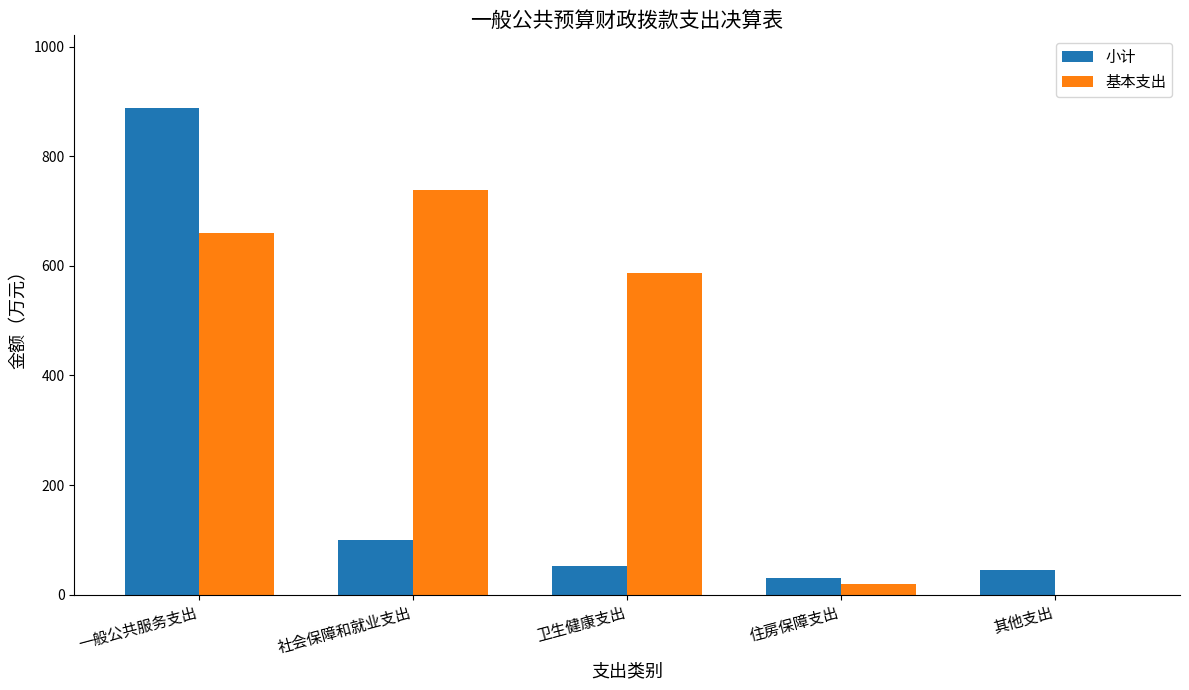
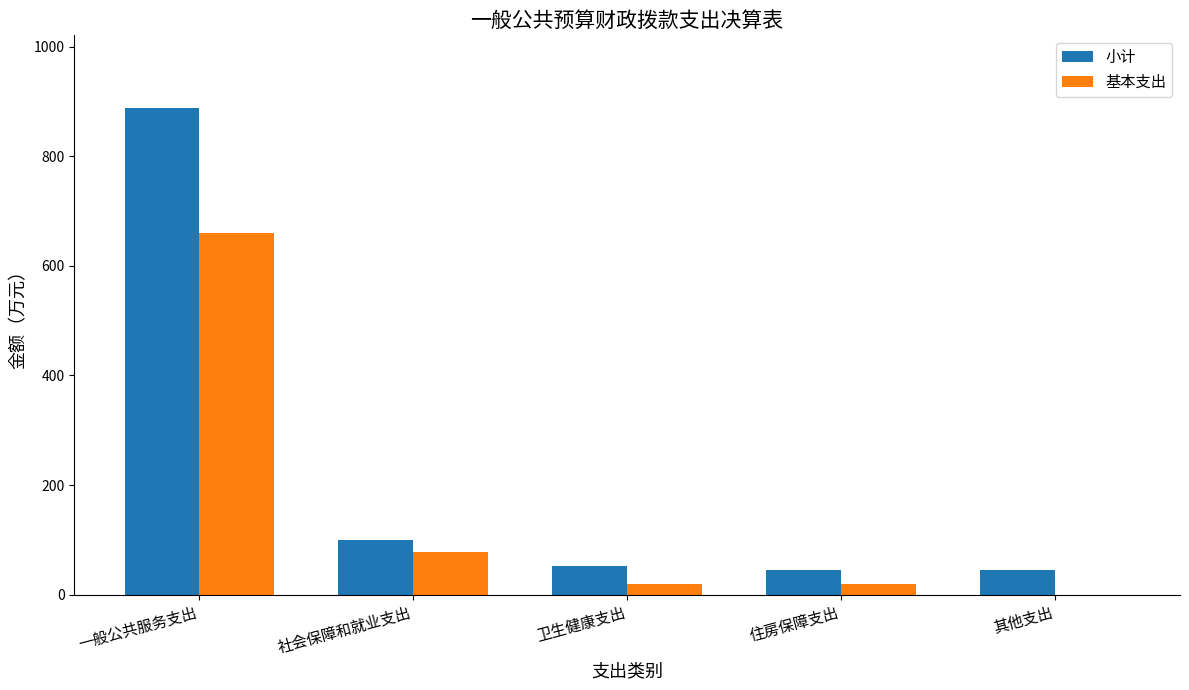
  {
    "小计": {
      "一般公共服务支出": 890,
      "社会保障和就业支出": 100,
      "卫生健康支出": 50,
-     "住房保障支出": 30,
+     "住房保障支出": 50,
      "其他支出": 50
    },
    "基本支出": {
      "一般公共服务支出": 660,
-     "社会保障和就业支出": 740,
-     "卫生健康支出": 590,
+     "社会保障和就业支出": 80,
+     "卫生健康支出": 20,
      "住房保障支出": 20,
      "其他支出": 0
    }
  }
